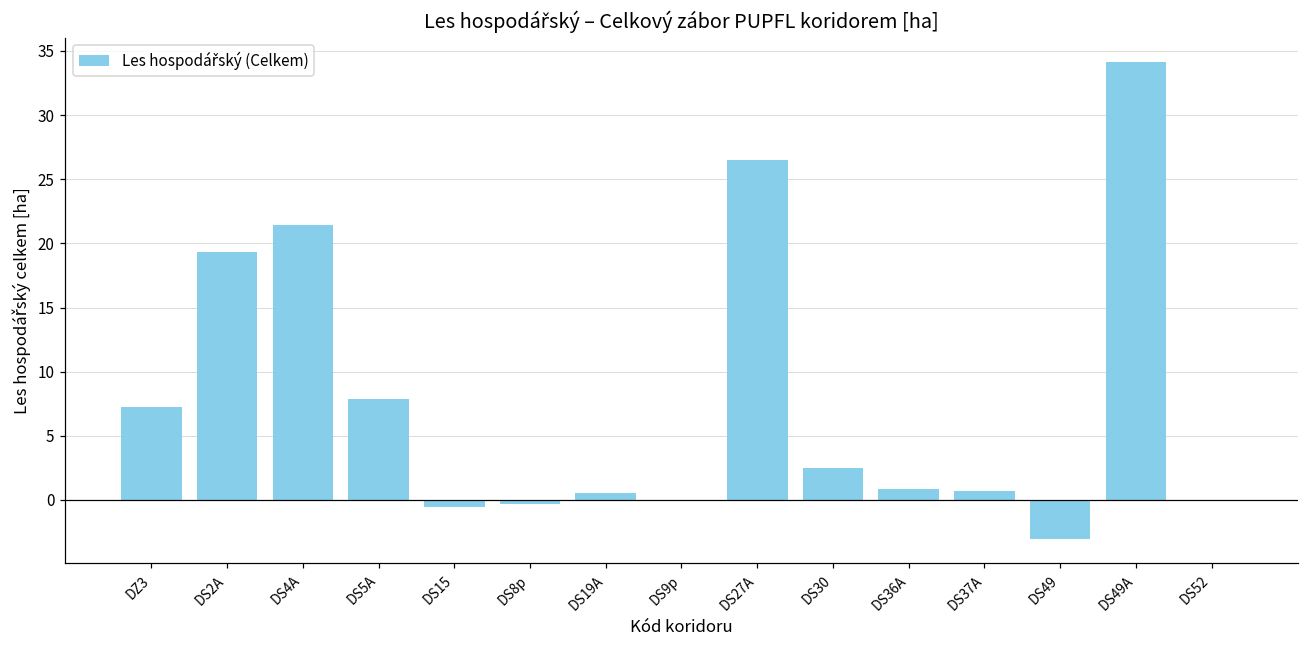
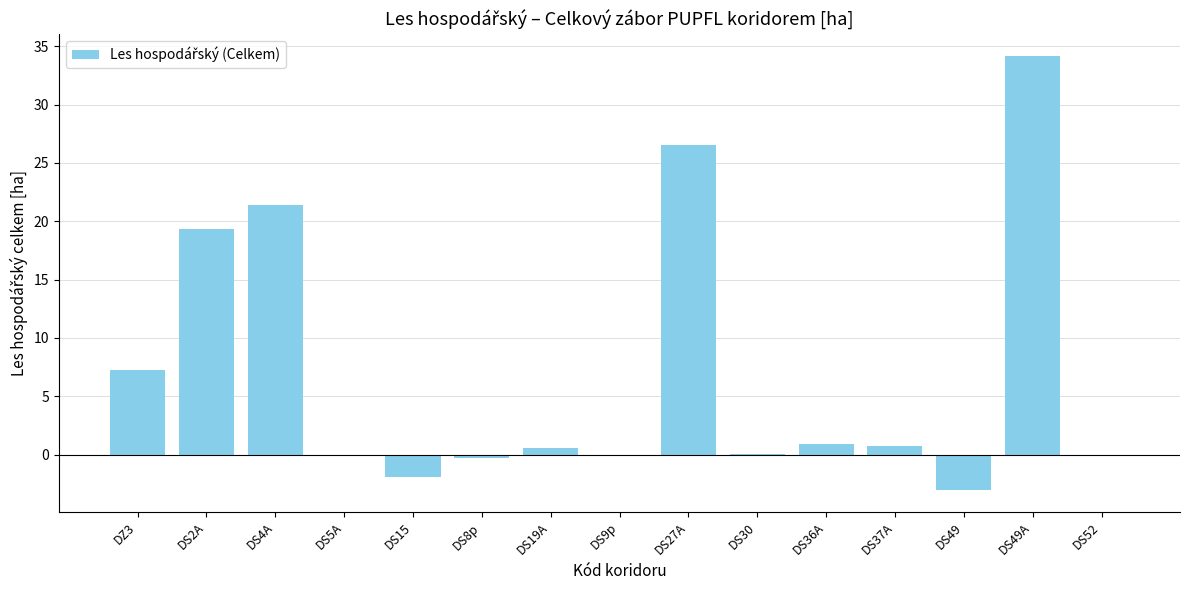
  {
    "DZ3": 7.2,
    "DS2A": 19.3,
    "DS4A": 21.4,
-   "DS5A": 7.9,
-   "DS15": -0.5,
+   "DS5A": 0.0,
+   "DS15": -1.9,
    "DS8p": -0.3,
    "DS19A": 0.5,
    "DS27A": 26.5,
-   "DS30": 2.5,
+   "DS30": 0.0,
    "DS36A": 0.9,
    "DS37A": 0.7,
    "DS49": -3.1,
    "DS49A": 34.2,
    "DS52": 0.0
  }
